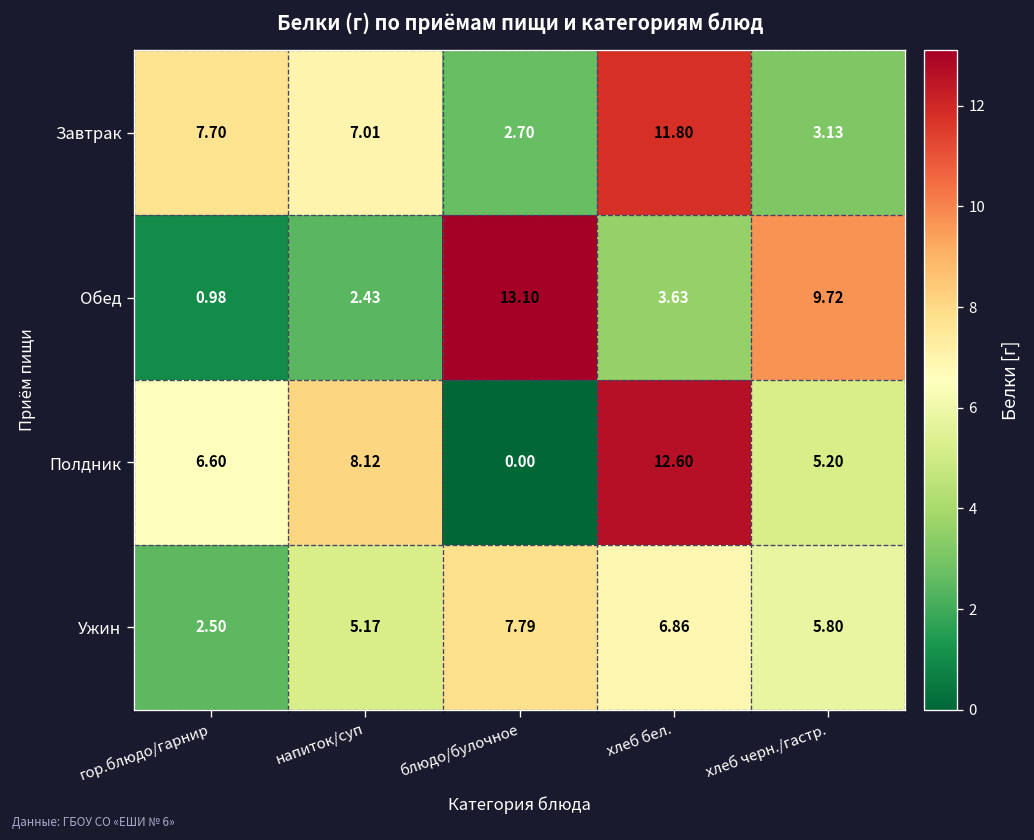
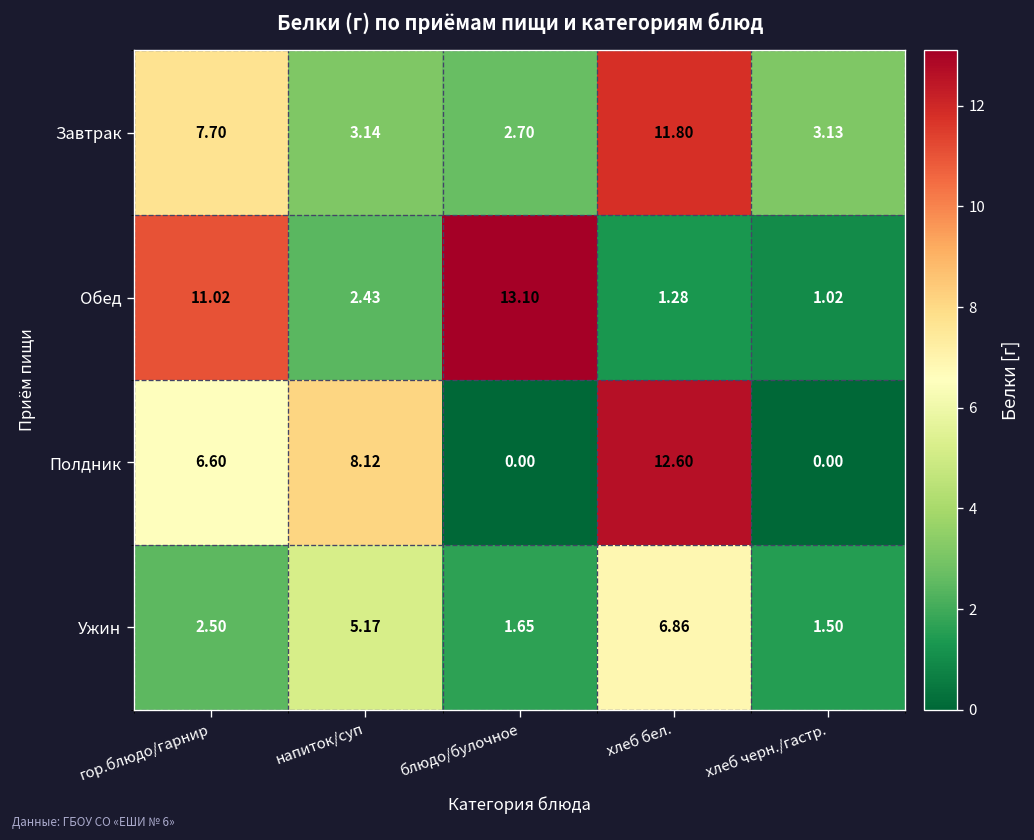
  {
    "Завтрак": {
      "гор.блюдо/гарнир": 7.70,
-     "напиток/суп": 7.01,
+     "напиток/суп": 3.14,
      "блюдо/булочное": 2.70,
      "хлеб бел.": 11.80,
      "хлеб черн./гастр.": 3.13
    },
    "Обед": {
-     "гор.блюдо/гарнир": 0.98,
+     "гор.блюдо/гарнир": 11.02,
      "напиток/суп": 2.43,
      "блюдо/булочное": 13.10,
-     "хлеб бел.": 3.63,
-     "хлеб черн./гастр.": 9.72
+     "хлеб бел.": 1.28,
+     "хлеб черн./гастр.": 1.02
    },
    "Полдник": {
      "гор.блюдо/гарнир": 6.60,
      "напиток/суп": 8.12,
      "блюдо/булочное": 0.00,
      "хлеб бел.": 12.60,
-     "хлеб черн./гастр.": 5.20
+     "хлеб черн./гастр.": 0.00
    },
    "Ужин": {
      "гор.блюдо/гарнир": 2.50,
      "напиток/суп": 5.17,
-     "блюдо/булочное": 7.79,
+     "блюдо/булочное": 1.65,
      "хлеб бел.": 6.86,
-     "хлеб черн./гастр.": 5.80
+     "хлеб черн./гастр.": 1.50
    }
  }
